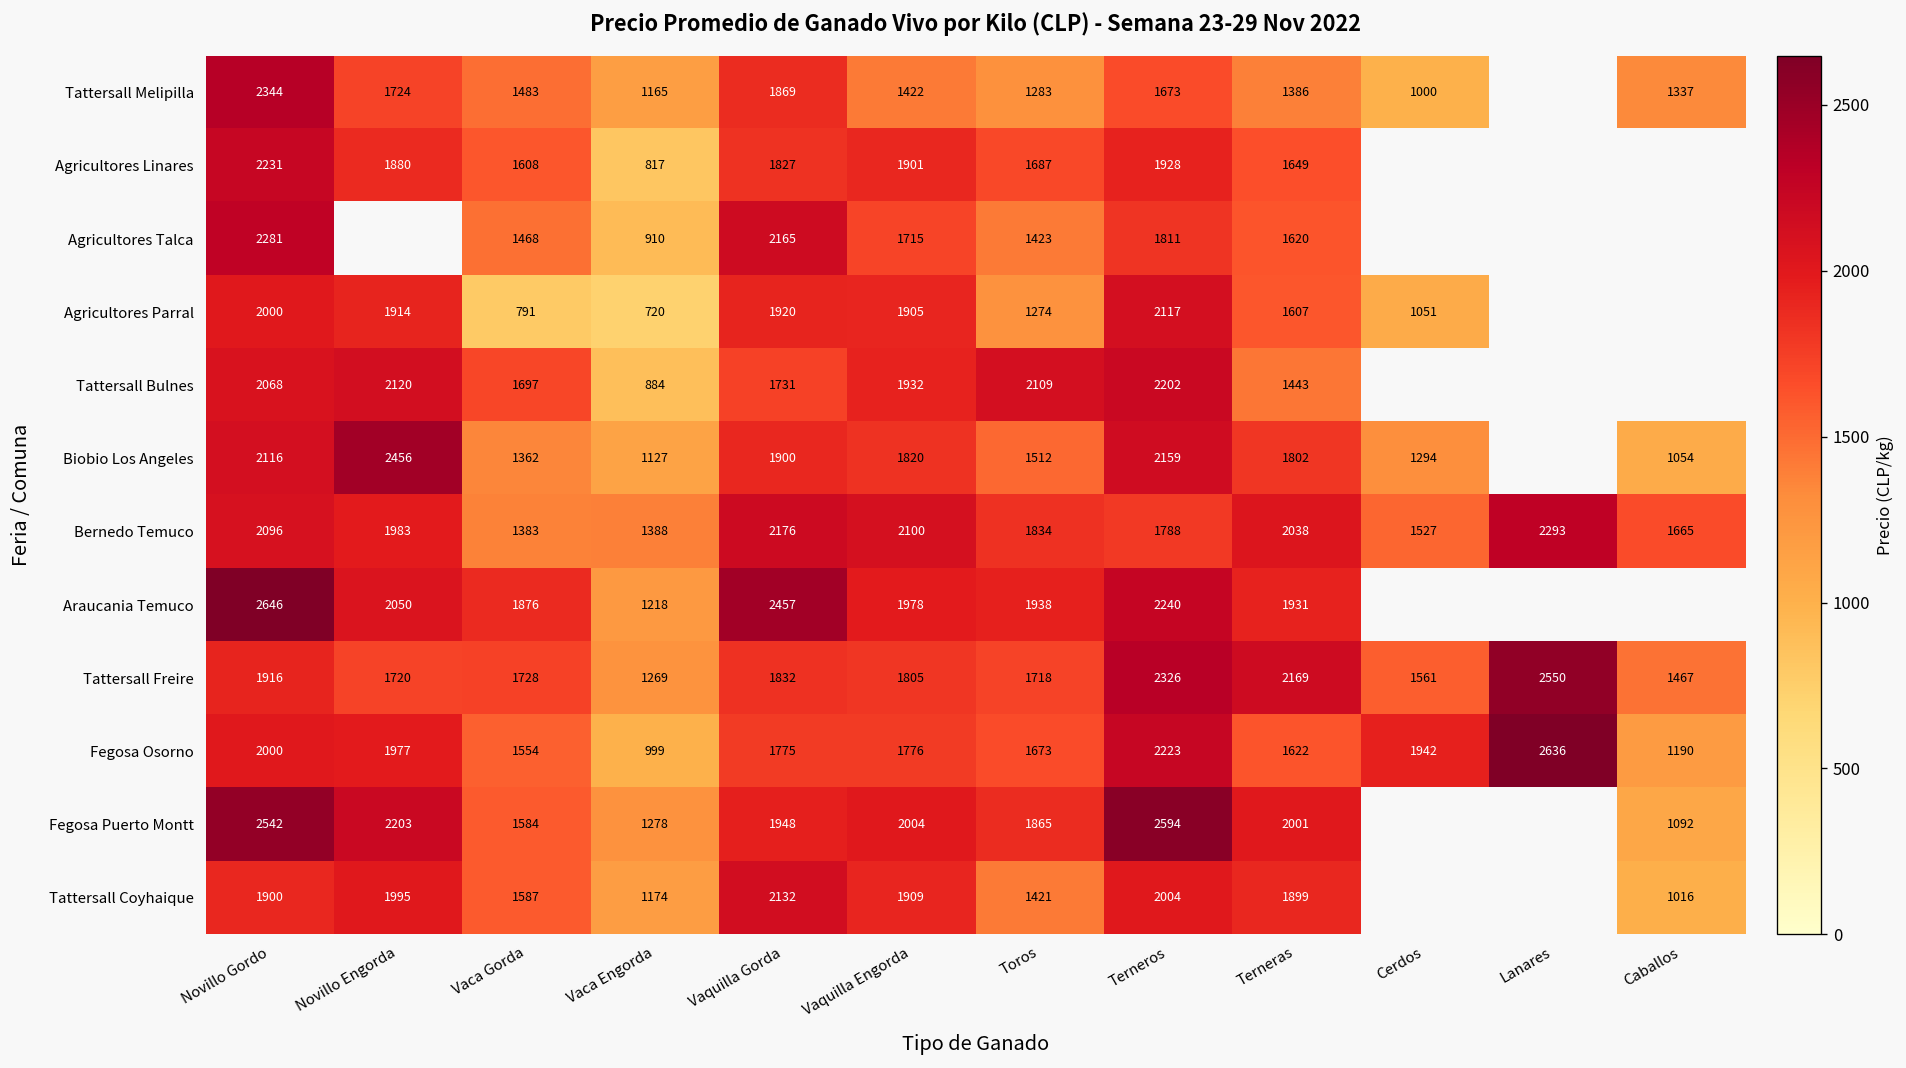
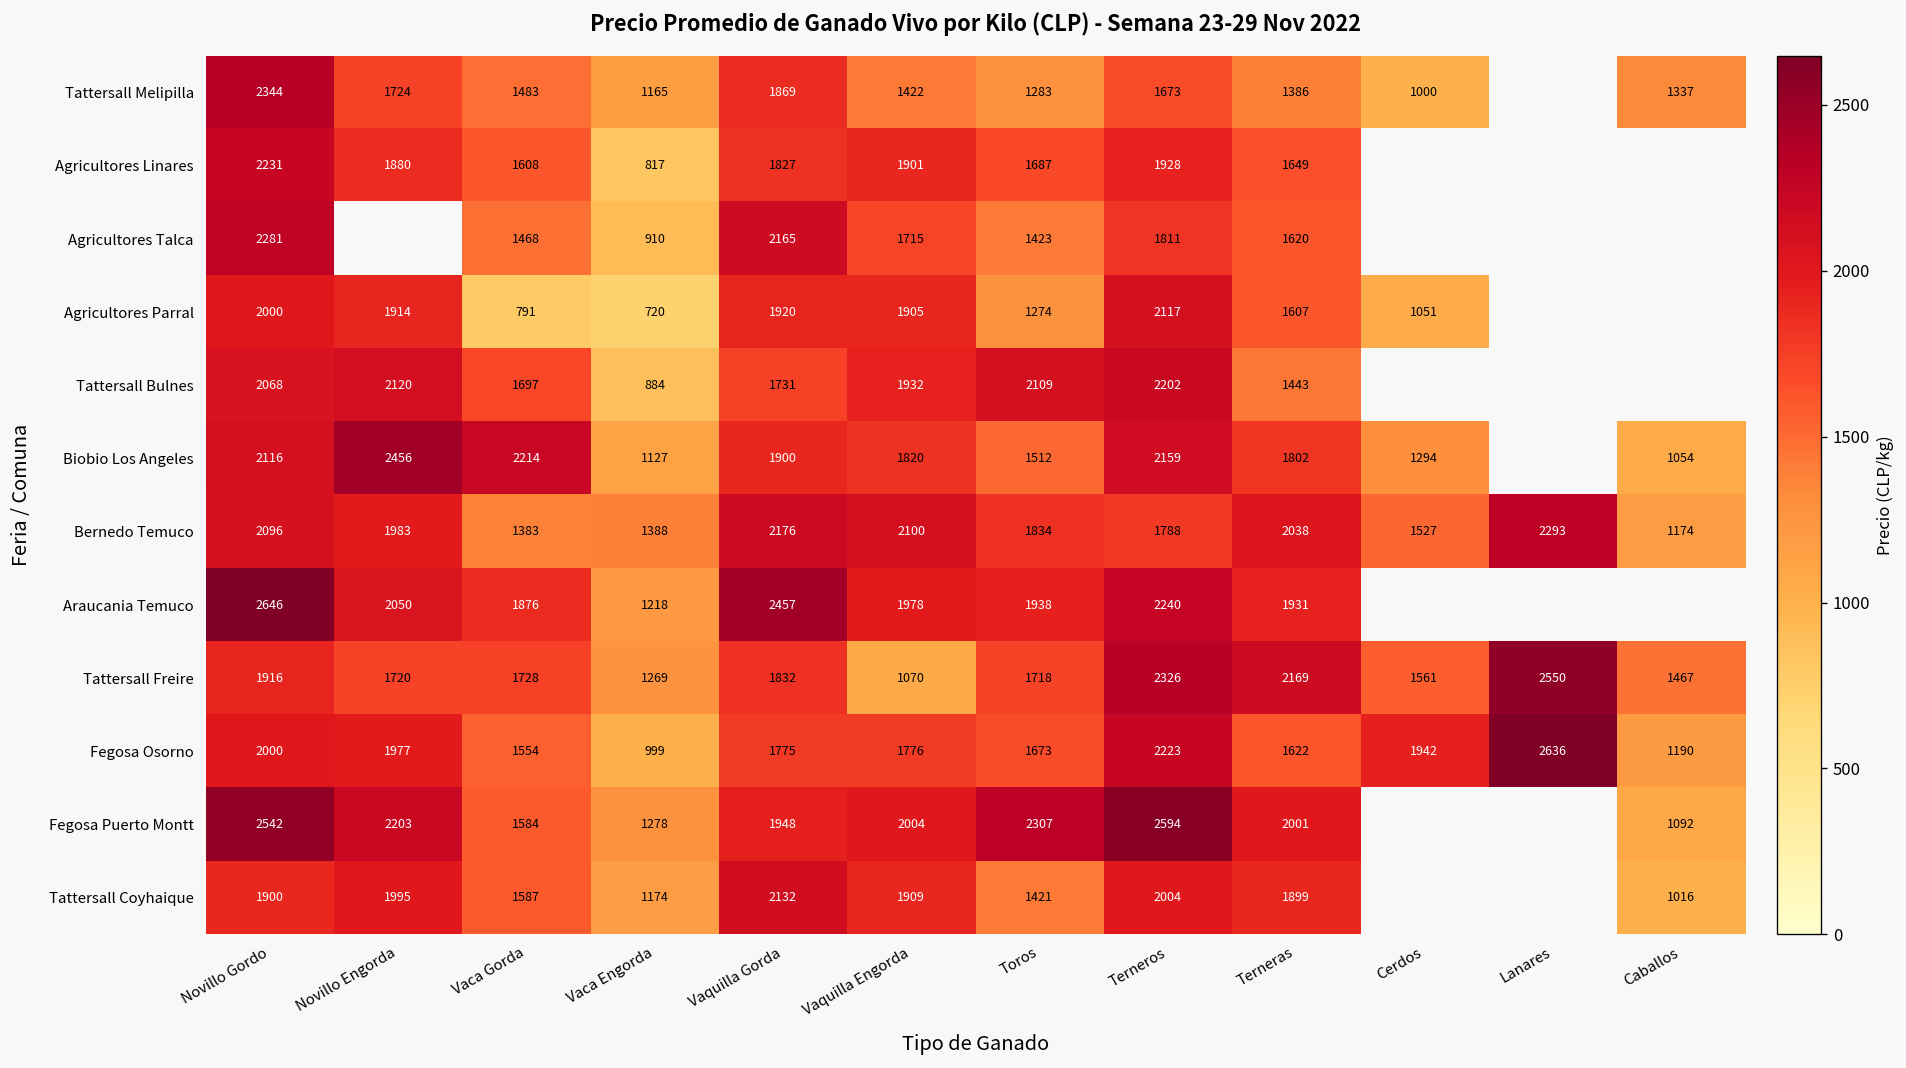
  {
    "Tattersall Melipilla": {
      "Novillo Gordo": 2344,
      "Novillo Engorda": 1724,
      "Vaca Gorda": 1483,
      "Vaca Engorda": 1165,
      "Vaquilla Gorda": 1869,
      "Vaquilla Engorda": 1422,
      "Toros": 1283,
      "Terneros": 1673,
      "Terneras": 1386,
      "Cerdos": 1000,
      "Caballos": 1337
    },
    "Agricultores Linares": {
      "Novillo Gordo": 2231,
      "Novillo Engorda": 1880,
      "Vaca Gorda": 1608,
      "Vaca Engorda": 817,
      "Vaquilla Gorda": 1827,
      "Vaquilla Engorda": 1901,
      "Toros": 1687,
      "Terneros": 1928,
      "Terneras": 1649
    },
    "Agricultores Talca": {
      "Novillo Gordo": 2281,
      "Vaca Gorda": 1468,
      "Vaca Engorda": 910,
      "Vaquilla Gorda": 2165,
      "Vaquilla Engorda": 1715,
      "Toros": 1423,
      "Terneros": 1811,
      "Terneras": 1620
    },
    "Agricultores Parral": {
      "Novillo Gordo": 2000,
      "Novillo Engorda": 1914,
      "Vaca Gorda": 791,
      "Vaca Engorda": 720,
      "Vaquilla Gorda": 1920,
      "Vaquilla Engorda": 1905,
      "Toros": 1274,
      "Terneros": 2117,
      "Terneras": 1607,
      "Cerdos": 1051
    },
    "Tattersall Bulnes": {
      "Novillo Gordo": 2068,
      "Novillo Engorda": 2120,
      "Vaca Gorda": 1697,
      "Vaca Engorda": 884,
      "Vaquilla Gorda": 1731,
      "Vaquilla Engorda": 1932,
      "Toros": 2109,
      "Terneros": 2202,
      "Terneras": 1443
    },
    "Biobio Los Angeles": {
      "Novillo Gordo": 2116,
      "Novillo Engorda": 2456,
-     "Vaca Gorda": 1362,
+     "Vaca Gorda": 2214,
      "Vaca Engorda": 1127,
      "Vaquilla Gorda": 1900,
      "Vaquilla Engorda": 1820,
      "Toros": 1512,
      "Terneros": 2159,
      "Terneras": 1802,
      "Cerdos": 1294,
      "Caballos": 1054
    },
    "Bernedo Temuco": {
      "Novillo Gordo": 2096,
      "Novillo Engorda": 1983,
      "Vaca Gorda": 1383,
      "Vaca Engorda": 1388,
      "Vaquilla Gorda": 2176,
      "Vaquilla Engorda": 2100,
      "Toros": 1834,
      "Terneros": 1788,
      "Terneras": 2038,
      "Cerdos": 1527,
      "Lanares": 2293,
-     "Caballos": 1665
+     "Caballos": 1174
    },
    "Araucania Temuco": {
      "Novillo Gordo": 2646,
      "Novillo Engorda": 2050,
      "Vaca Gorda": 1876,
      "Vaca Engorda": 1218,
      "Vaquilla Gorda": 2457,
      "Vaquilla Engorda": 1978,
      "Toros": 1938,
      "Terneros": 2240,
      "Terneras": 1931
    },
    "Tattersall Freire": {
      "Novillo Gordo": 1916,
      "Novillo Engorda": 1720,
      "Vaca Gorda": 1728,
      "Vaca Engorda": 1269,
      "Vaquilla Gorda": 1832,
-     "Vaquilla Engorda": 1805,
+     "Vaquilla Engorda": 1070,
      "Toros": 1718,
      "Terneros": 2326,
      "Terneras": 2169,
      "Cerdos": 1561,
      "Lanares": 2550,
      "Caballos": 1467
    },
    "Fegosa Osorno": {
      "Novillo Gordo": 2000,
      "Novillo Engorda": 1977,
      "Vaca Gorda": 1554,
      "Vaca Engorda": 999,
      "Vaquilla Gorda": 1775,
      "Vaquilla Engorda": 1776,
      "Toros": 1673,
      "Terneros": 2223,
      "Terneras": 1622,
      "Cerdos": 1942,
      "Lanares": 2636,
      "Caballos": 1190
    },
    "Fegosa Puerto Montt": {
      "Novillo Gordo": 2542,
      "Novillo Engorda": 2203,
      "Vaca Gorda": 1584,
      "Vaca Engorda": 1278,
      "Vaquilla Gorda": 1948,
      "Vaquilla Engorda": 2004,
-     "Toros": 1865,
+     "Toros": 2307,
      "Terneros": 2594,
      "Terneras": 2001,
      "Caballos": 1092
    },
    "Tattersall Coyhaique": {
      "Novillo Gordo": 1900,
      "Novillo Engorda": 1995,
      "Vaca Gorda": 1587,
      "Vaca Engorda": 1174,
      "Vaquilla Gorda": 2132,
      "Vaquilla Engorda": 1909,
      "Toros": 1421,
      "Terneros": 2004,
      "Terneras": 1899,
      "Caballos": 1016
    }
  }
